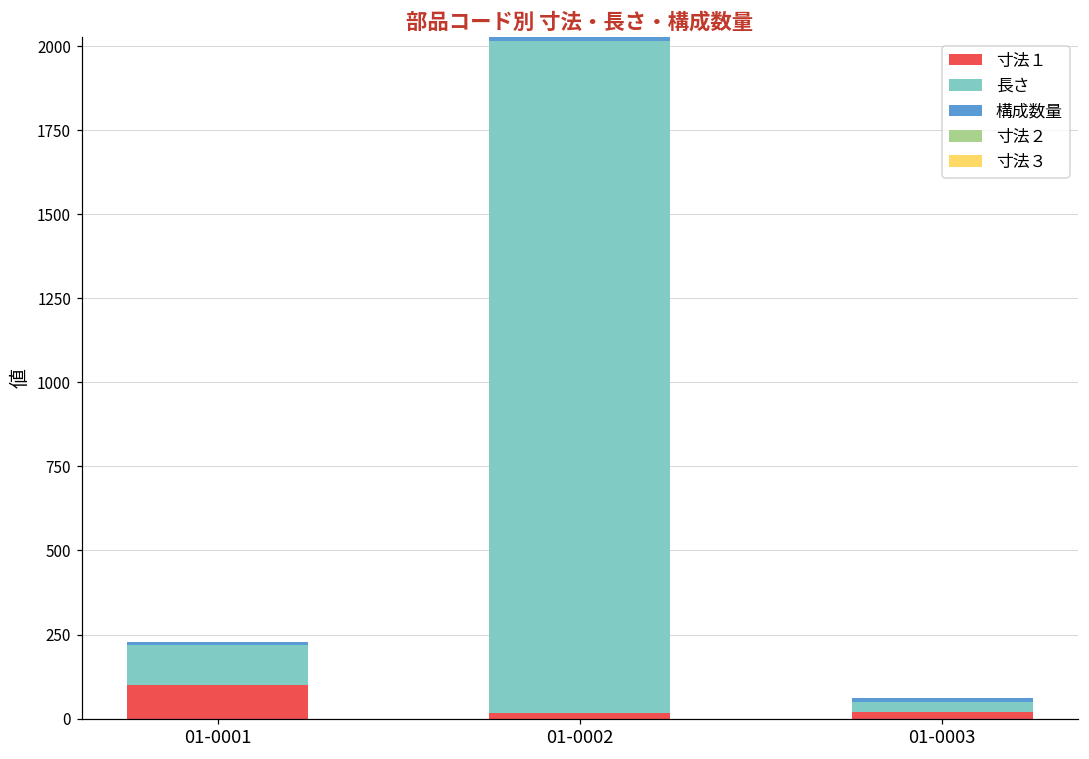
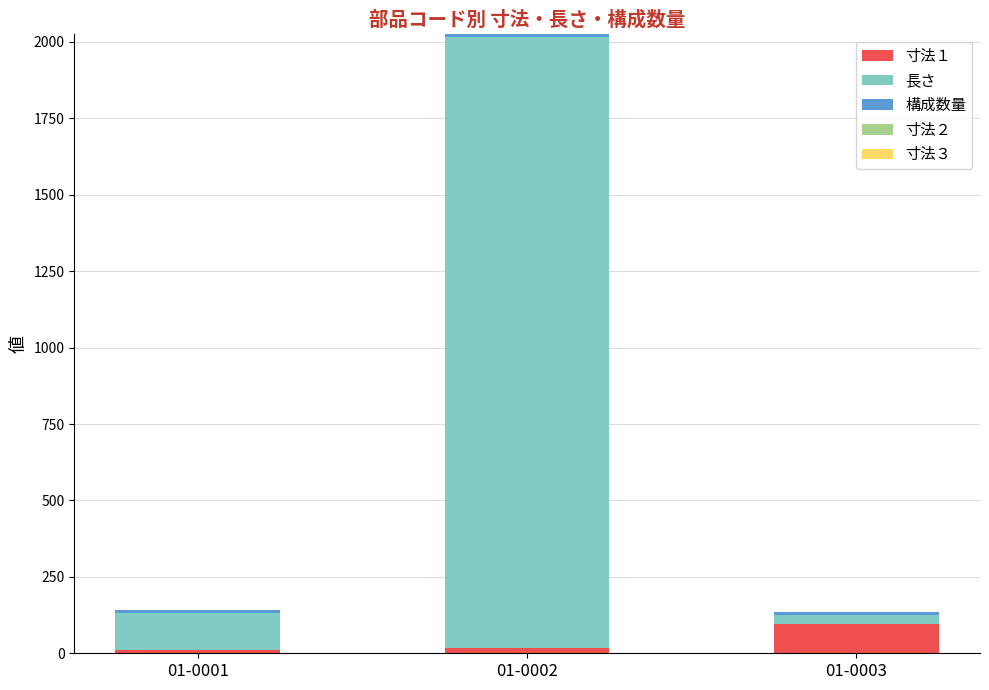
  {
    "寸法１": {
-     "01-0001": 100,
+     "01-0001": 10,
      "01-0002": 20,
-     "01-0003": 20
+     "01-0003": 100
    },
    "長さ": {
      "01-0001": 120,
      "01-0002": 2000,
      "01-0003": 30
    }
  }
